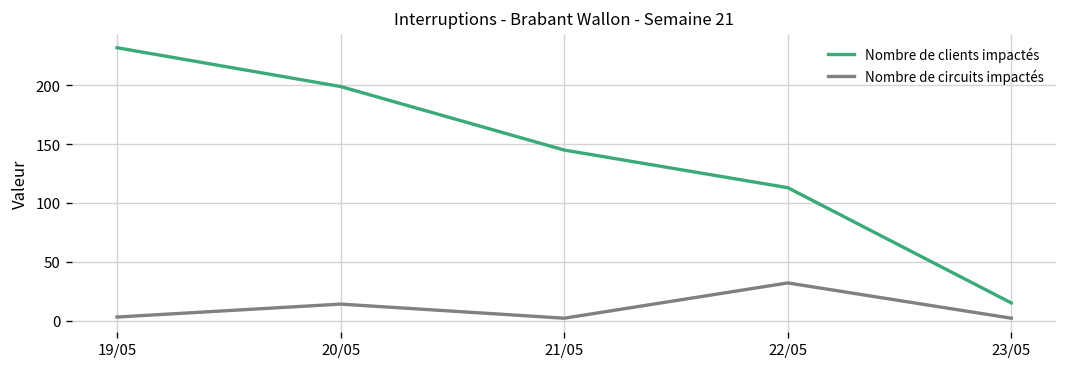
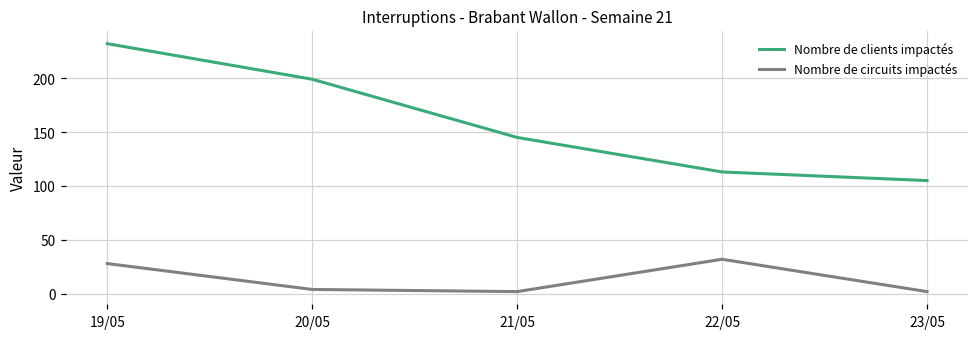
  {
    "Nombre de clients impactés": {
      "19/05": 230,
      "20/05": 200,
      "21/05": 150,
      "22/05": 110,
-     "23/05": 20
+     "23/05": 110
    },
    "Nombre de circuits impactés": {
-     "19/05": 0,
-     "20/05": 10,
+     "19/05": 30,
+     "20/05": 0,
      "21/05": 0,
      "22/05": 30,
      "23/05": 0
    }
  }
